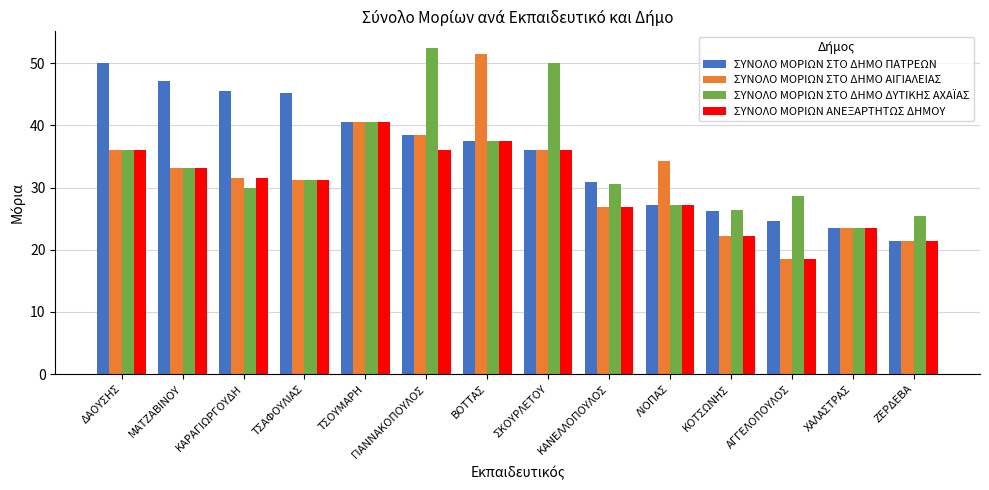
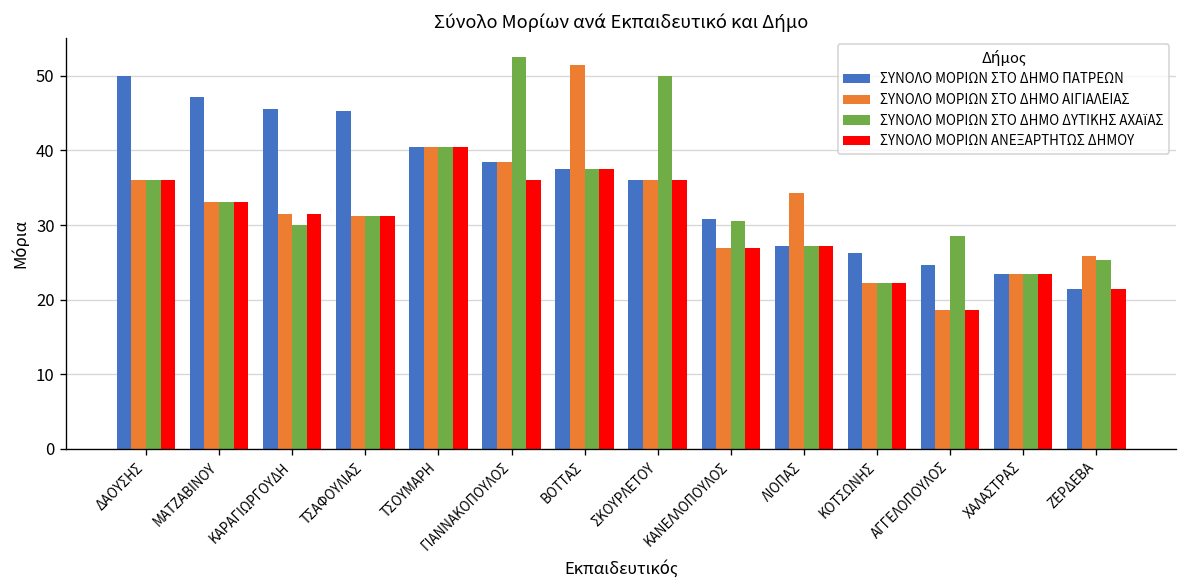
  {
    "ΣΥΝΟΛΟ ΜΟΡΙΩΝ ΣΤΟ ΔΗΜΟ ΠΑΤΡΕΩΝ": {
      "ΔΑΟΥΣΗΣ": 50,
      "ΜΑΤΖΑΒΙΝΟΥ": 47,
      "ΚΑΡΑΓΙΩΡΓΟΥΔΗ": 46,
      "ΤΣΑΦΟΥΛΙΑΣ": 45,
      "ΤΣΟΥΜΑΡΗ": 41,
      "ΓΙΑΝΝΑΚΟΠΟΥΛΟΣ": 39,
      "ΒΟΤΤΑΣ": 38,
      "ΣΚΟΥΡΛΕΤΟΥ": 36,
      "ΚΑΝΕΛΛΟΠΟΥΛΟΣ": 31,
      "ΛΙΟΠΑΣ": 27,
      "ΚΟΤΣΩΝΗΣ": 26,
      "ΑΓΓΕΛΟΠΟΥΛΟΣ": 25,
      "ΧΑΛΑΣΤΡΑΣ": 24,
      "ΖΕΡΔΕΒΑ": 21
    },
    "ΣΥΝΟΛΟ ΜΟΡΙΩΝ ΣΤΟ ΔΗΜΟ ΑΙΓΙΑΛΕΙΑΣ": {
      "ΔΑΟΥΣΗΣ": 36,
      "ΜΑΤΖΑΒΙΝΟΥ": 33,
      "ΚΑΡΑΓΙΩΡΓΟΥΔΗ": 32,
      "ΤΣΑΦΟΥΛΙΑΣ": 31,
      "ΤΣΟΥΜΑΡΗ": 41,
      "ΓΙΑΝΝΑΚΟΠΟΥΛΟΣ": 39,
      "ΒΟΤΤΑΣ": 52,
      "ΣΚΟΥΡΛΕΤΟΥ": 36,
      "ΚΑΝΕΛΛΟΠΟΥΛΟΣ": 27,
      "ΛΙΟΠΑΣ": 34,
      "ΚΟΤΣΩΝΗΣ": 22,
      "ΑΓΓΕΛΟΠΟΥΛΟΣ": 19,
      "ΧΑΛΑΣΤΡΑΣ": 24,
-     "ΖΕΡΔΕΒΑ": 21
+     "ΖΕΡΔΕΒΑ": 26
    },
    "ΣΥΝΟΛΟ ΜΟΡΙΩΝ ΣΤΟ ΔΗΜΟ ΔΥΤΙΚΗΣ ΑΧΑΪΑΣ": {
      "ΔΑΟΥΣΗΣ": 36,
      "ΜΑΤΖΑΒΙΝΟΥ": 33,
      "ΚΑΡΑΓΙΩΡΓΟΥΔΗ": 30,
      "ΤΣΑΦΟΥΛΙΑΣ": 31,
      "ΤΣΟΥΜΑΡΗ": 41,
      "ΓΙΑΝΝΑΚΟΠΟΥΛΟΣ": 53,
      "ΒΟΤΤΑΣ": 38,
      "ΣΚΟΥΡΛΕΤΟΥ": 50,
      "ΚΑΝΕΛΛΟΠΟΥΛΟΣ": 30,
      "ΛΙΟΠΑΣ": 27,
-     "ΚΟΤΣΩΝΗΣ": 26,
+     "ΚΟΤΣΩΝΗΣ": 22,
      "ΑΓΓΕΛΟΠΟΥΛΟΣ": 29,
      "ΧΑΛΑΣΤΡΑΣ": 24,
      "ΖΕΡΔΕΒΑ": 25
    },
    "ΣΥΝΟΛΟ ΜΟΡΙΩΝ ΑΝΕΞΑΡΤΗΤΩΣ ΔΗΜΟΥ": {
      "ΔΑΟΥΣΗΣ": 36,
      "ΜΑΤΖΑΒΙΝΟΥ": 33,
      "ΚΑΡΑΓΙΩΡΓΟΥΔΗ": 32,
      "ΤΣΑΦΟΥΛΙΑΣ": 31,
      "ΤΣΟΥΜΑΡΗ": 41,
      "ΓΙΑΝΝΑΚΟΠΟΥΛΟΣ": 36,
      "ΒΟΤΤΑΣ": 38,
      "ΣΚΟΥΡΛΕΤΟΥ": 36,
      "ΚΑΝΕΛΛΟΠΟΥΛΟΣ": 27,
      "ΛΙΟΠΑΣ": 27,
      "ΚΟΤΣΩΝΗΣ": 22,
      "ΑΓΓΕΛΟΠΟΥΛΟΣ": 19,
      "ΧΑΛΑΣΤΡΑΣ": 24,
      "ΖΕΡΔΕΒΑ": 21
    }
  }
